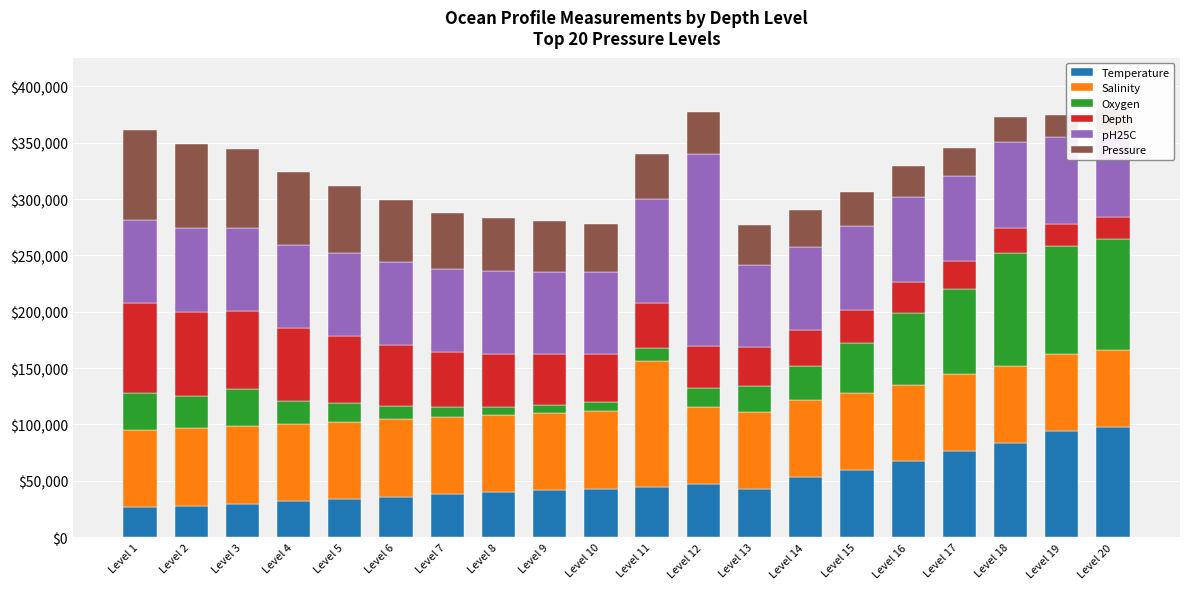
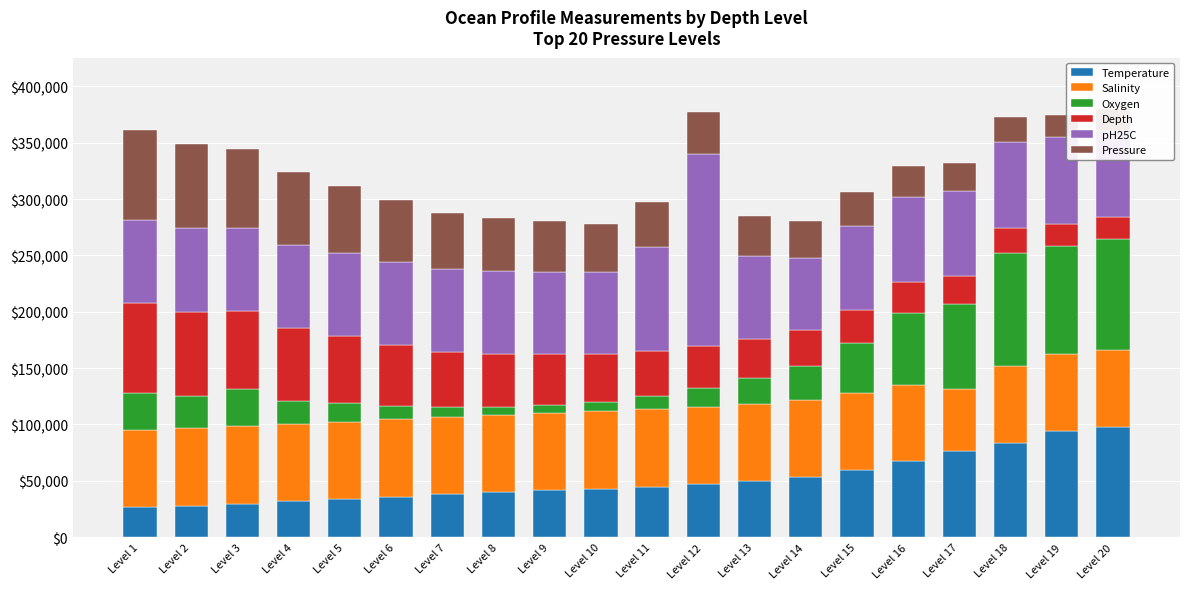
  {
    "Temperature": {
      "Level 1": "$26,000",
      "Level 2": "$28,000",
      "Level 3": "$29,000",
      "Level 4": "$32,000",
      "Level 5": "$33,000",
      "Level 6": "$36,000",
      "Level 7": "$38,000",
      "Level 8": "$40,000",
      "Level 9": "$42,000",
      "Level 10": "$43,000",
      "Level 11": "$45,000",
      "Level 12": "$47,000",
-     "Level 13": "$43,000",
+     "Level 13": "$50,000",
      "Level 14": "$54,000",
      "Level 15": "$60,000",
      "Level 16": "$67,000",
      "Level 17": "$77,000",
      "Level 18": "$84,000",
      "Level 19": "$94,000",
      "Level 20": "$97,000"
    },
    "Salinity": {
      "Level 1": "$69,000",
      "Level 2": "$69,000",
      "Level 3": "$69,000",
      "Level 4": "$69,000",
      "Level 5": "$69,000",
      "Level 6": "$69,000",
      "Level 7": "$69,000",
      "Level 8": "$69,000",
      "Level 9": "$69,000",
      "Level 10": "$68,000",
-     "Level 11": "$111,000",
+     "Level 11": "$68,000",
      "Level 12": "$68,000",
      "Level 13": "$68,000",
      "Level 14": "$68,000",
      "Level 15": "$68,000",
      "Level 16": "$68,000",
-     "Level 17": "$68,000",
+     "Level 17": "$55,000",
      "Level 18": "$68,000",
      "Level 19": "$68,000",
      "Level 20": "$68,000"
    },
    "Oxygen": {
      "Level 1": "$33,000",
      "Level 2": "$29,000",
      "Level 3": "$33,000",
      "Level 4": "$20,000",
      "Level 5": "$16,000",
      "Level 6": "$12,000",
      "Level 7": "$8,000",
      "Level 8": "$7,000",
      "Level 9": "$7,000",
      "Level 10": "$9,000",
      "Level 11": "$12,000",
      "Level 12": "$17,000",
      "Level 13": "$23,000",
      "Level 14": "$30,000",
      "Level 15": "$44,000",
      "Level 16": "$64,000",
      "Level 17": "$75,000",
      "Level 18": "$100,000",
      "Level 19": "$96,000",
      "Level 20": "$99,000"
    },
    "Depth": {
      "Level 1": "$79,000",
      "Level 2": "$74,000",
      "Level 3": "$69,000",
      "Level 4": "$64,000",
      "Level 5": "$59,000",
      "Level 6": "$54,000",
      "Level 7": "$50,000",
      "Level 8": "$47,000",
      "Level 9": "$45,000",
      "Level 10": "$42,000",
      "Level 11": "$40,000",
      "Level 12": "$37,000",
      "Level 13": "$35,000",
      "Level 14": "$32,000",
      "Level 15": "$30,000",
      "Level 16": "$27,000",
      "Level 17": "$25,000",
      "Level 18": "$22,000",
      "Level 19": "$20,000",
      "Level 20": "$19,000"
    },
    "pH25C": {
      "Level 1": "$74,000",
      "Level 2": "$74,000",
      "Level 3": "$74,000",
      "Level 4": "$74,000",
      "Level 5": "$73,000",
      "Level 6": "$73,000",
      "Level 7": "$73,000",
      "Level 8": "$73,000",
      "Level 9": "$73,000",
      "Level 10": "$73,000",
      "Level 11": "$92,000",
      "Level 12": "$170,000",
      "Level 13": "$73,000",
-     "Level 14": "$73,000",
+     "Level 14": "$63,000",
      "Level 15": "$74,000",
      "Level 16": "$75,000",
      "Level 17": "$76,000",
      "Level 18": "$76,000",
      "Level 19": "$77,000"
    },
    "Pressure": {
      "Level 1": "$80,000",
      "Level 2": "$75,000",
      "Level 3": "$70,000",
      "Level 4": "$65,000",
      "Level 5": "$60,000",
      "Level 6": "$55,000",
      "Level 7": "$50,000",
      "Level 8": "$48,000",
      "Level 9": "$45,000",
      "Level 10": "$43,000",
      "Level 11": "$40,000",
      "Level 12": "$38,000",
      "Level 13": "$35,000",
      "Level 14": "$33,000",
      "Level 15": "$30,000",
      "Level 16": "$28,000",
      "Level 17": "$25,000",
      "Level 18": "$23,000",
      "Level 19": "$20,000"
    }
  }
